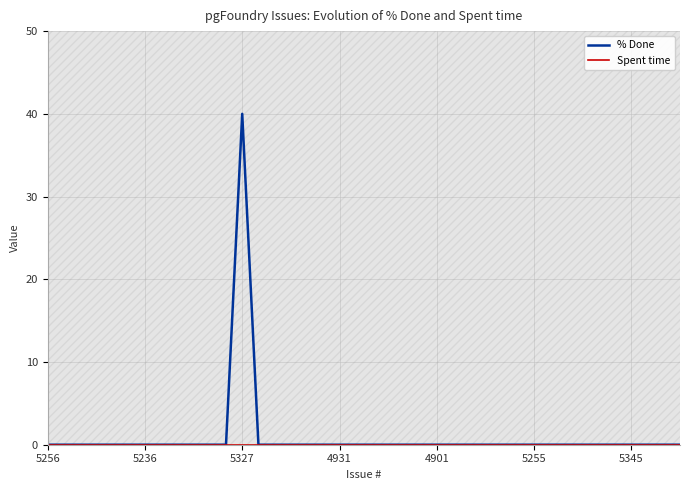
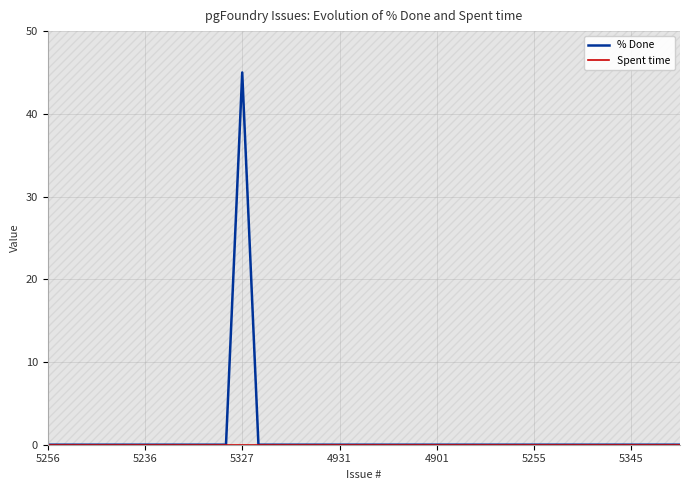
  {
    "% Done": {
-     "5327": 40
+     "5327": 45
    },
    "Spent time": {
      "5327": 0
    }
  }
